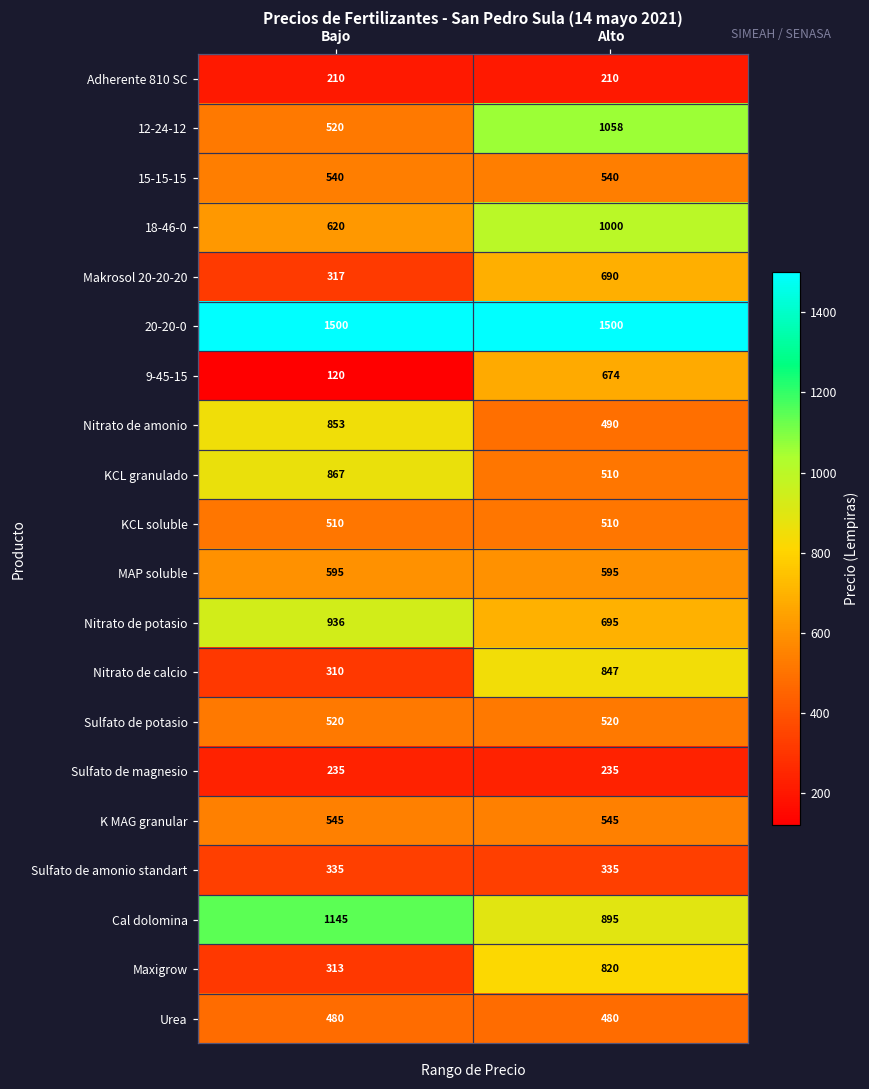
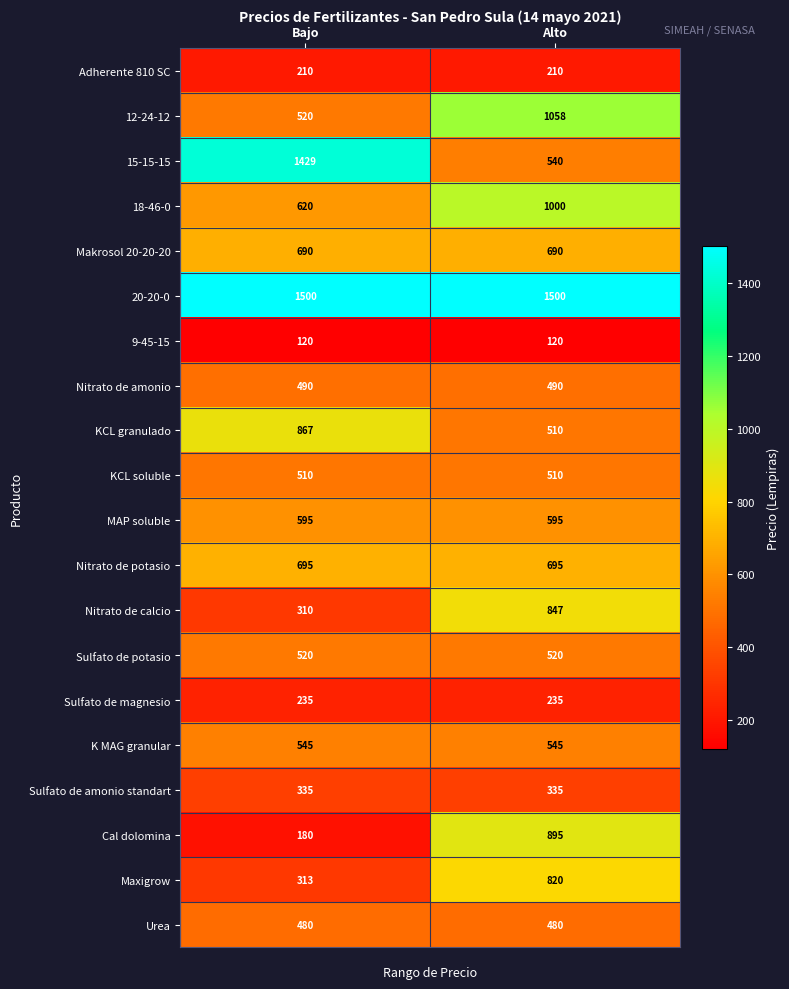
  {
    "Adherente 810 SC": {
      "Bajo": 210,
      "Alto": 210
    },
    "12-24-12": {
      "Bajo": 520,
      "Alto": 1058
    },
    "15-15-15": {
-     "Bajo": 540,
+     "Bajo": 1429,
      "Alto": 540
    },
    "18-46-0": {
      "Bajo": 620,
      "Alto": 1000
    },
    "Makrosol 20-20-20": {
-     "Bajo": 317,
+     "Bajo": 690,
      "Alto": 690
    },
    "20-20-0": {
      "Bajo": 1500,
      "Alto": 1500
    },
    "9-45-15": {
      "Bajo": 120,
-     "Alto": 674
+     "Alto": 120
    },
    "Nitrato de amonio": {
-     "Bajo": 853,
+     "Bajo": 490,
      "Alto": 490
    },
    "KCL granulado": {
      "Bajo": 867,
      "Alto": 510
    },
    "KCL soluble": {
      "Bajo": 510,
      "Alto": 510
    },
    "MAP soluble": {
      "Bajo": 595,
      "Alto": 595
    },
    "Nitrato de potasio": {
-     "Bajo": 936,
+     "Bajo": 695,
      "Alto": 695
    },
    "Nitrato de calcio": {
      "Bajo": 310,
      "Alto": 847
    },
    "Sulfato de potasio": {
      "Bajo": 520,
      "Alto": 520
    },
    "Sulfato de magnesio": {
      "Bajo": 235,
      "Alto": 235
    },
    "K MAG granular": {
      "Bajo": 545,
      "Alto": 545
    },
    "Sulfato de amonio standart": {
      "Bajo": 335,
      "Alto": 335
    },
    "Cal dolomina": {
-     "Bajo": 1145,
+     "Bajo": 180,
      "Alto": 895
    },
    "Maxigrow": {
      "Bajo": 313,
      "Alto": 820
    },
    "Urea": {
      "Bajo": 480,
      "Alto": 480
    }
  }
